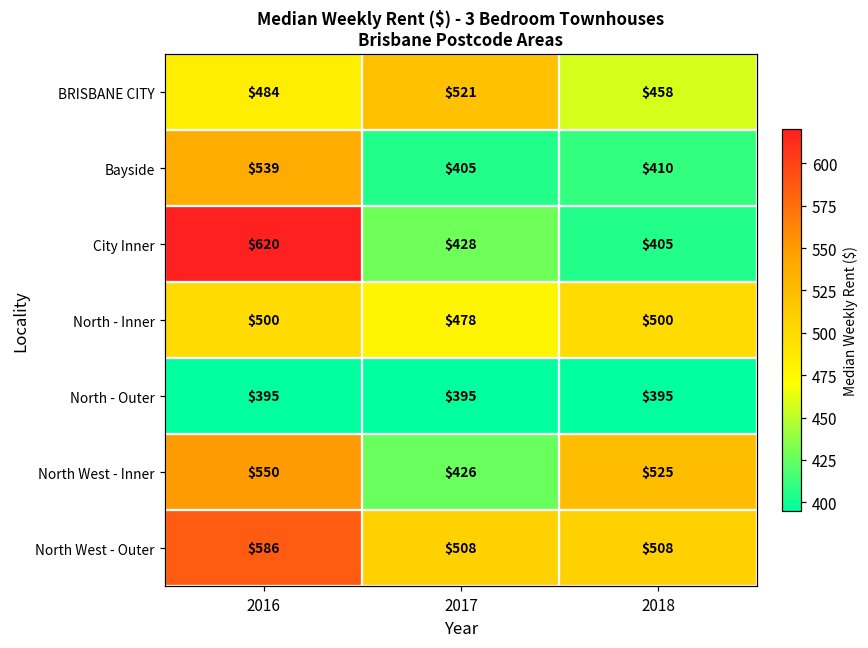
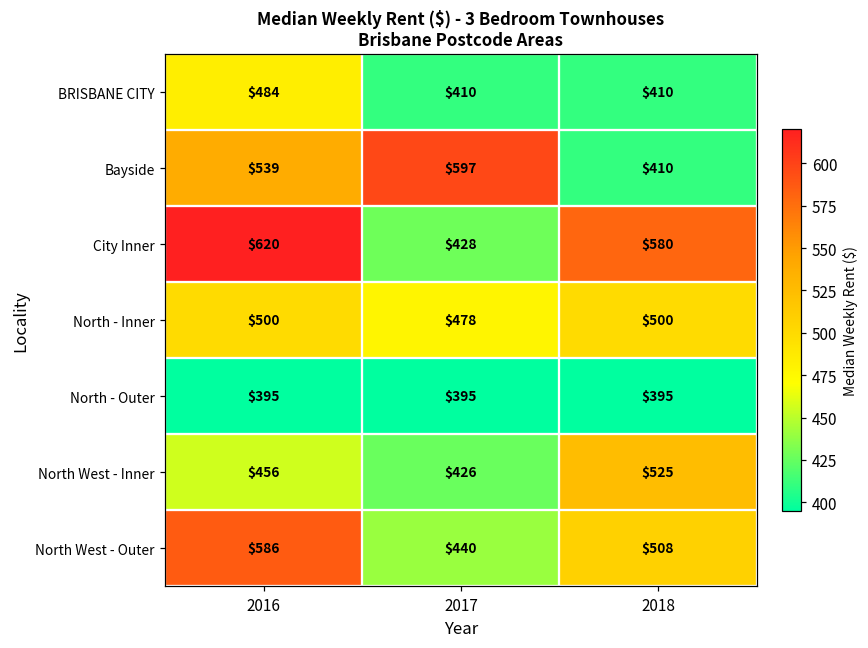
  {
    "BRISBANE CITY": {
      "2016": "$484",
-     "2017": "$521",
-     "2018": "$458"
+     "2017": "$410",
+     "2018": "$410"
    },
    "Bayside": {
      "2016": "$539",
-     "2017": "$405",
+     "2017": "$597",
      "2018": "$410"
    },
    "City Inner": {
      "2016": "$620",
      "2017": "$428",
-     "2018": "$405"
+     "2018": "$580"
    },
    "North - Inner": {
      "2016": "$500",
      "2017": "$478",
      "2018": "$500"
    },
    "North - Outer": {
      "2016": "$395",
      "2017": "$395",
      "2018": "$395"
    },
    "North West - Inner": {
-     "2016": "$550",
+     "2016": "$456",
      "2017": "$426",
      "2018": "$525"
    },
    "North West - Outer": {
      "2016": "$586",
-     "2017": "$508",
+     "2017": "$440",
      "2018": "$508"
    }
  }
